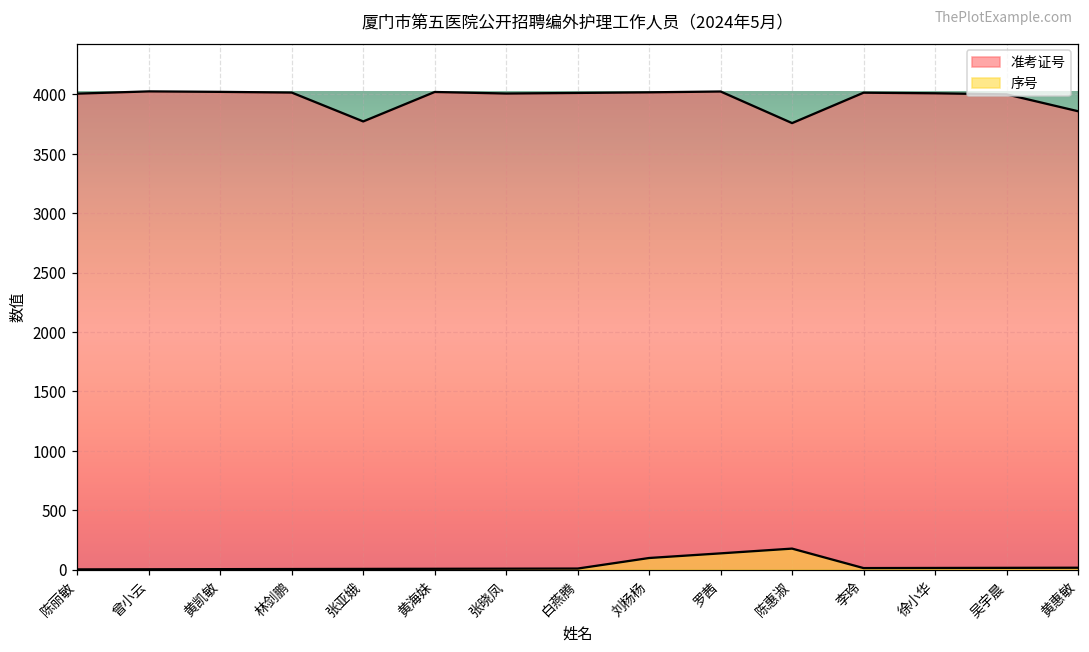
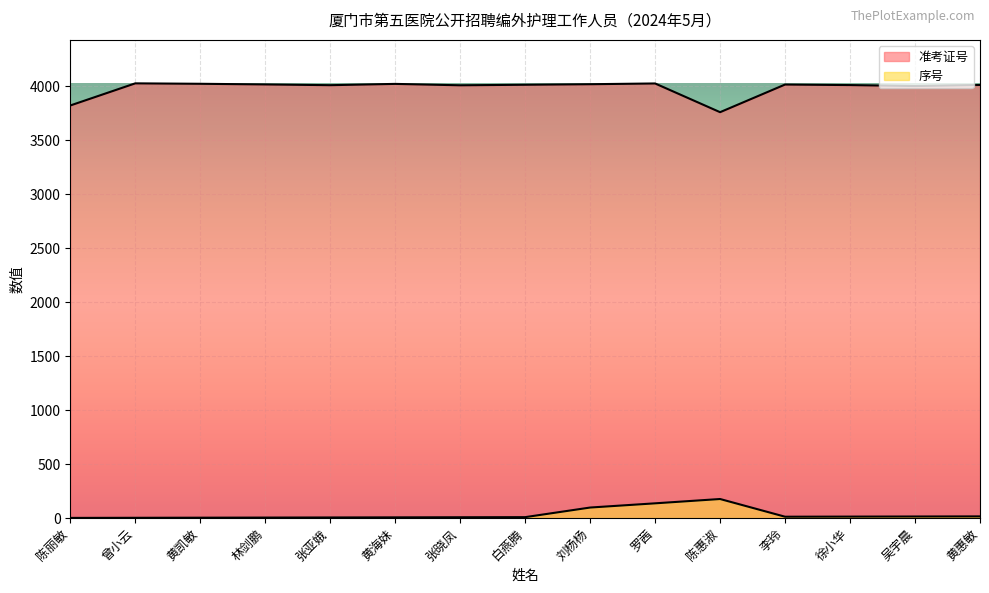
  {
    "准考证号": {
-     "陈丽敏": 4010,
+     "陈丽敏": 3820,
      "曾小云": 4030,
      "黄凯敏": 4020,
      "林剑鹏": 4020,
-     "张亚娥": 3770,
+     "张亚娥": 4010,
      "黄海妹": 4020,
      "张晓凤": 4010,
      "白燕腾": 4010,
      "刘杨杨": 4020,
      "罗茜": 4030,
      "陈惠淑": 3760,
      "李玲": 4020,
      "徐小华": 4010,
-     "黄惠敏": 3860
+     "黄惠敏": 4010
    },
    "序号": {
      "陈丽敏": 0,
      "曾小云": 0,
      "黄凯敏": 0,
      "林剑鹏": 0,
      "张亚娥": 10,
      "黄海妹": 10,
      "张晓凤": 10,
      "白燕腾": 10,
      "刘杨杨": 100,
      "罗茜": 140,
      "陈惠淑": 180,
      "李玲": 10,
      "徐小华": 10,
      "吴宇晨": 10,
      "黄惠敏": 20
    }
  }
